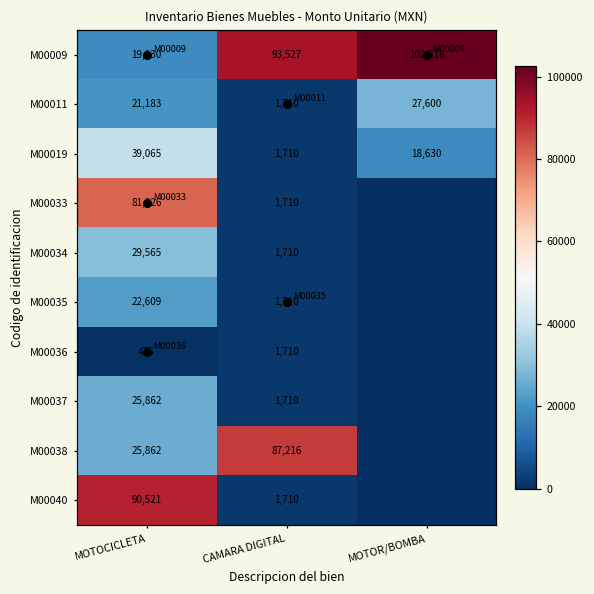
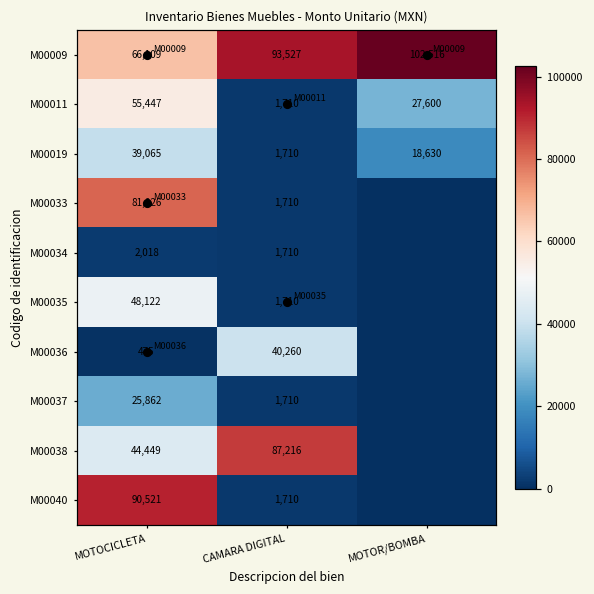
  {
    "M00009": {
-     "MOTOCICLETA": "19,130",
+     "MOTOCICLETA": "66,109",
      "CAMARA DIGITAL": "93,527"
    },
    "M00011": {
-     "MOTOCICLETA": "21,183",
+     "MOTOCICLETA": "55,447",
      "MOTOR/BOMBA": "27,600"
    },
    "M00019": {
      "MOTOCICLETA": "39,065",
      "CAMARA DIGITAL": "1,710",
      "MOTOR/BOMBA": "18,630"
    },
    "M00033": {
      "CAMARA DIGITAL": "1,710"
    },
    "M00034": {
-     "MOTOCICLETA": "29,565",
+     "MOTOCICLETA": "2,018",
      "CAMARA DIGITAL": "1,710"
    },
    "M00035": {
-     "MOTOCICLETA": "22,609"
+     "MOTOCICLETA": "48,122"
    },
    "M00036": {
-     "CAMARA DIGITAL": "1,710"
+     "CAMARA DIGITAL": "40,260"
    },
    "M00037": {
      "MOTOCICLETA": "25,862",
      "CAMARA DIGITAL": "1,710"
    },
    "M00038": {
-     "MOTOCICLETA": "25,862",
+     "MOTOCICLETA": "44,449",
      "CAMARA DIGITAL": "87,216"
    },
    "M00040": {
      "MOTOCICLETA": "90,521",
      "CAMARA DIGITAL": "1,710"
    }
  }
